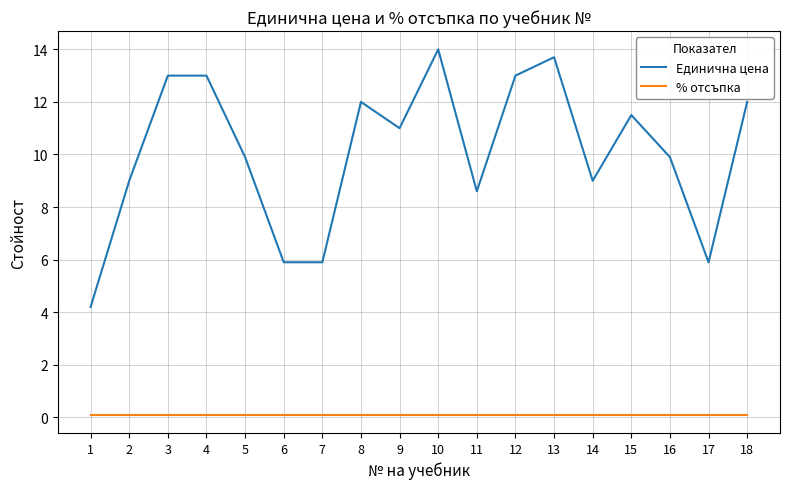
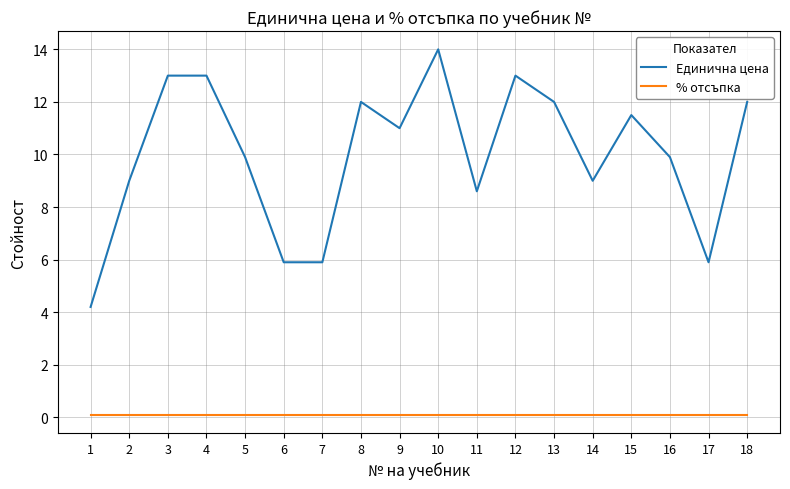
  {
    "Единична цена": {
      "1": 4.2,
      "2": 9.0,
      "3": 13.0,
      "4": 13.0,
      "5": 9.9,
      "6": 5.9,
      "7": 5.9,
      "8": 12.0,
      "9": 11.0,
      "10": 14.0,
      "11": 8.6,
      "12": 13.0,
-     "13": 13.7,
+     "13": 12.0,
      "14": 9.0,
      "15": 11.5,
      "16": 9.9,
      "17": 5.9,
      "18": 12.0
    },
    "% отсъпка": {
      "1": 0.1,
      "2": 0.1,
      "3": 0.1,
      "4": 0.1,
      "5": 0.1,
      "6": 0.1,
      "7": 0.1,
      "8": 0.1,
      "9": 0.1,
      "10": 0.1,
      "11": 0.1,
      "12": 0.1,
      "13": 0.1,
      "14": 0.1,
      "15": 0.1,
      "16": 0.1,
      "17": 0.1,
      "18": 0.1
    }
  }
